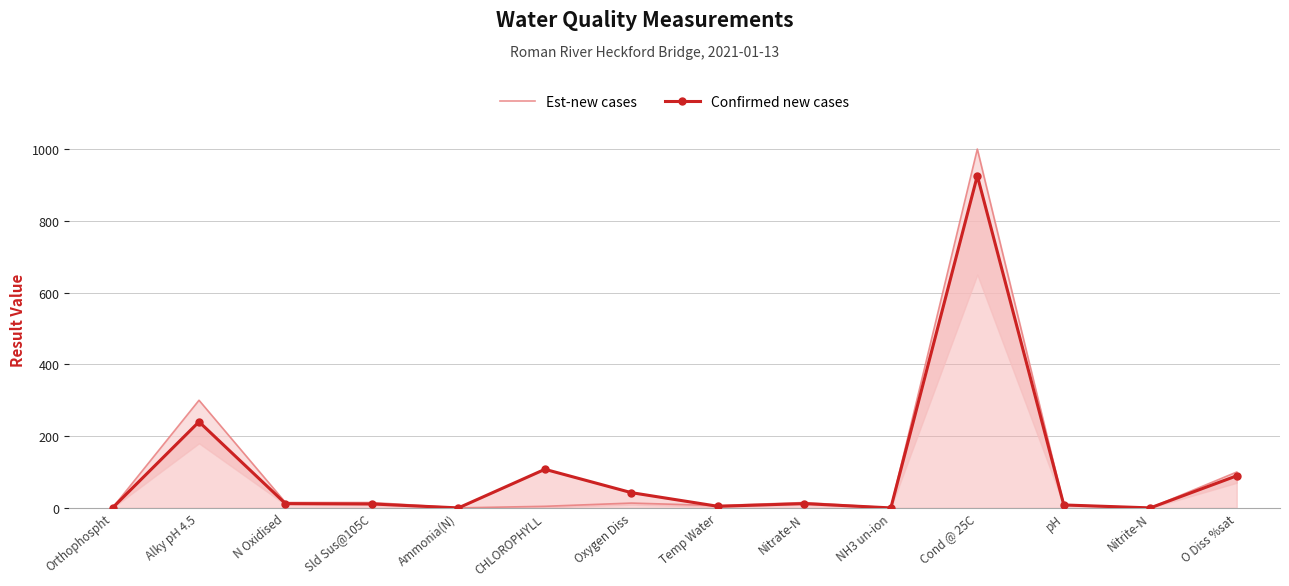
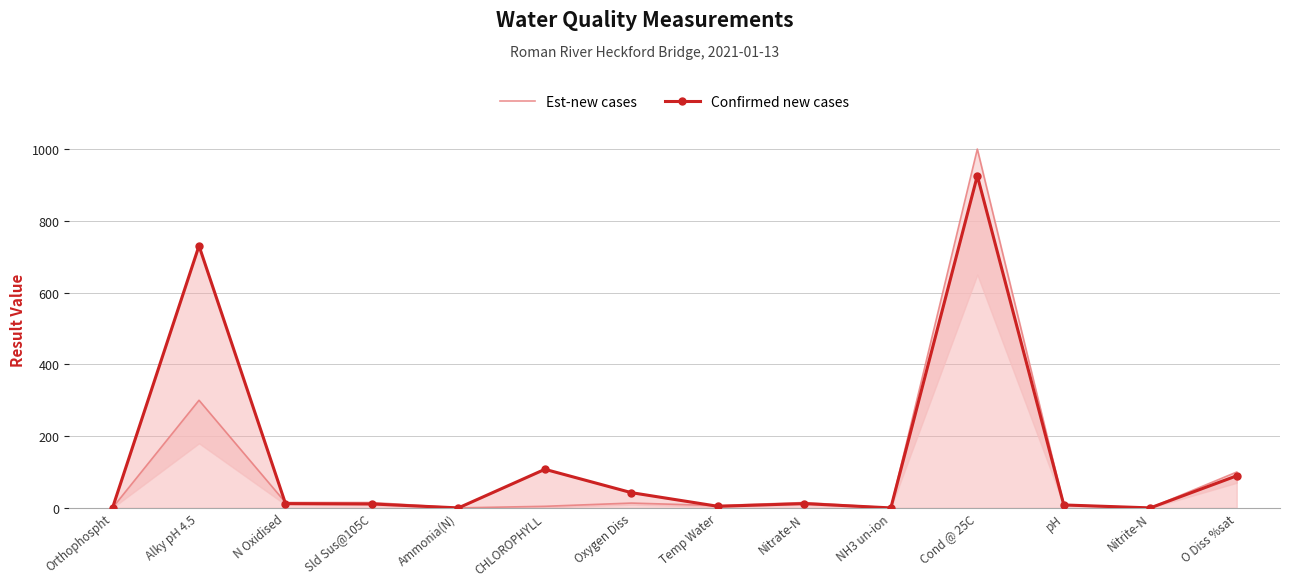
  {
    "Confirmed new cases": {
-     "Alky pH 4.5": 240,
+     "Alky pH 4.5": 730,
      "CHLOROPHYLL": 110,
      "Oxygen Diss": 40,
      "Cond @ 25C": 930,
      "O Diss %sat": 90
    }
  }
